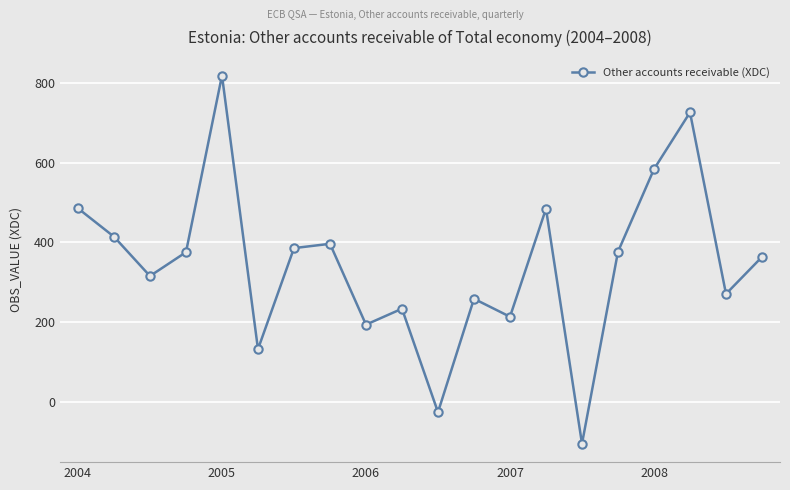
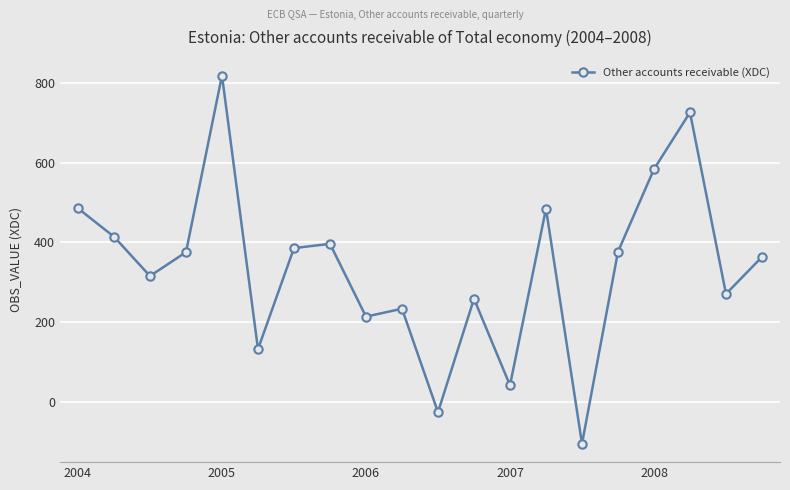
  {
    "2004": 490,
    "2005": 820,
-   "2006": 190,
-   "2007": 210,
+   "2006": 210,
+   "2007": 40,
    "2008": 580
  }
